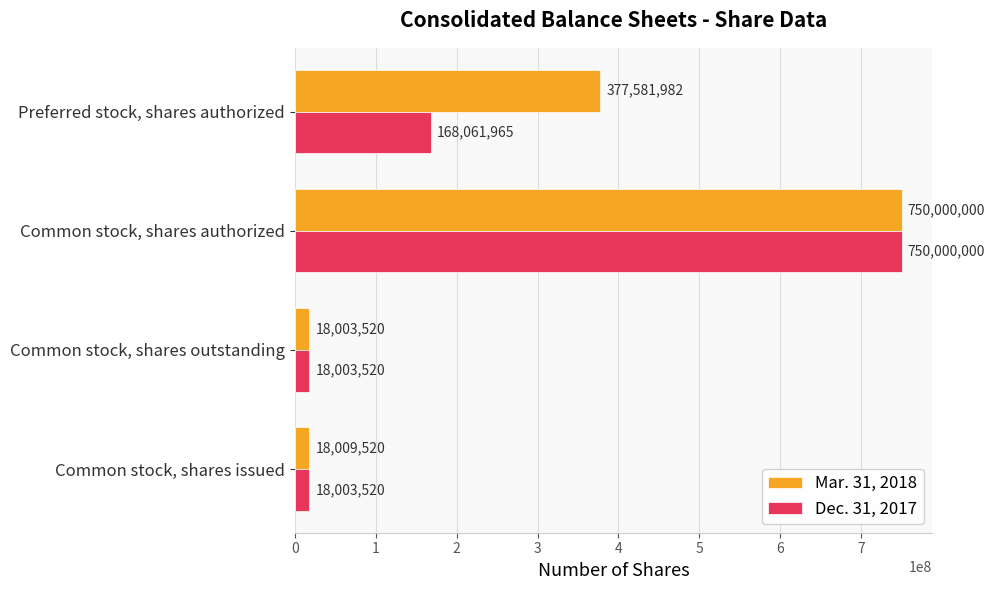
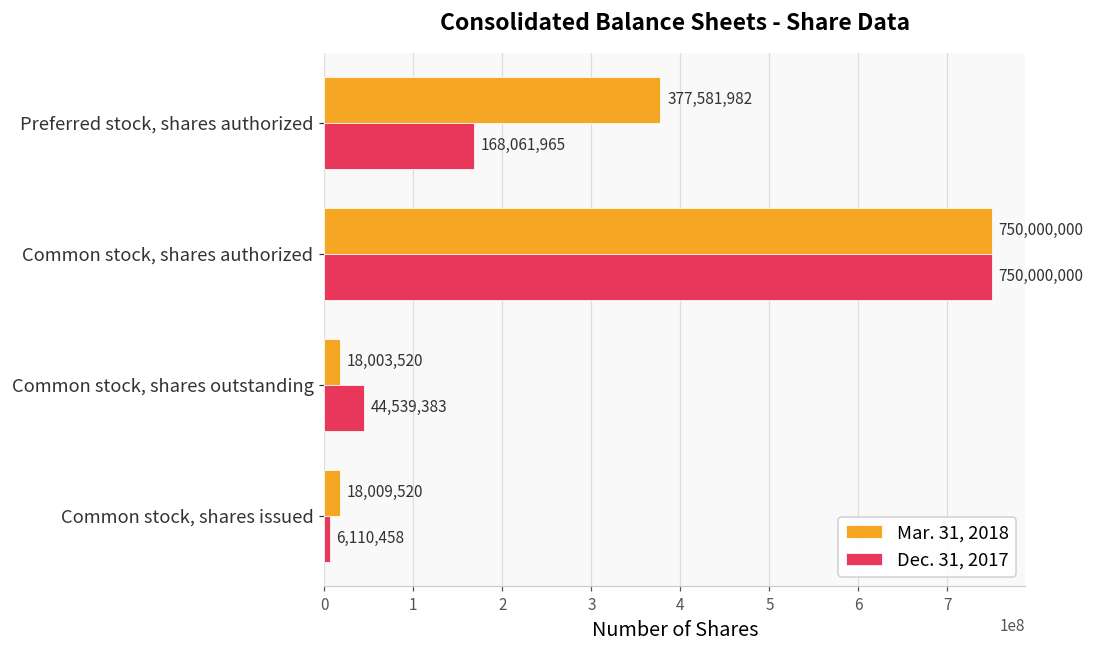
  {
    "Mar. 31, 2018": {
      "Preferred stock, shares authorized": "377,581,982",
      "Common stock, shares authorized": "750,000,000",
      "Common stock, shares outstanding": "18,003,520",
      "Common stock, shares issued": "18,009,520"
    },
    "Dec. 31, 2017": {
      "Preferred stock, shares authorized": "168,061,965",
      "Common stock, shares authorized": "750,000,000",
-     "Common stock, shares outstanding": "18,003,520",
-     "Common stock, shares issued": "18,003,520"
+     "Common stock, shares outstanding": "44,539,383",
+     "Common stock, shares issued": "6,110,458"
    }
  }
